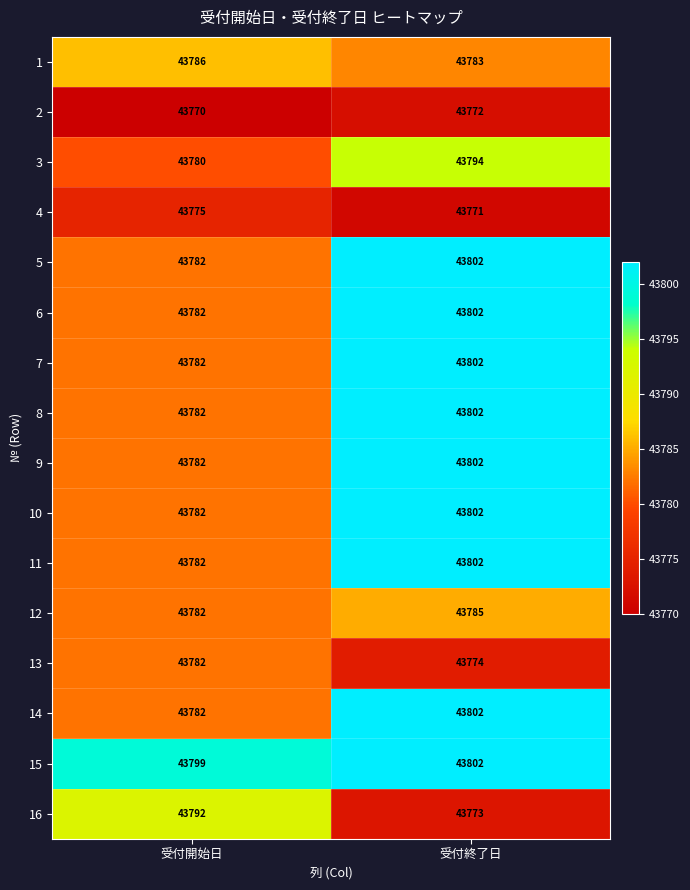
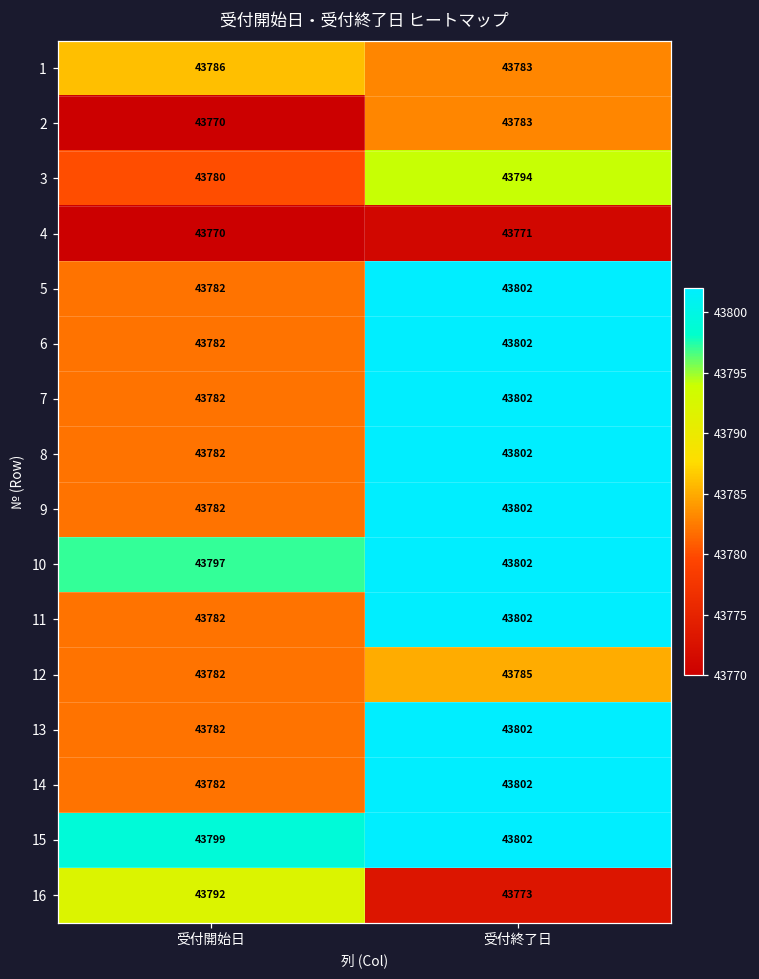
  {
    "1": {
      "受付開始日": 43786,
      "受付終了日": 43783
    },
    "2": {
      "受付開始日": 43770,
-     "受付終了日": 43772
+     "受付終了日": 43783
    },
    "3": {
      "受付開始日": 43780,
      "受付終了日": 43794
    },
    "4": {
-     "受付開始日": 43775,
+     "受付開始日": 43770,
      "受付終了日": 43771
    },
    "5": {
      "受付開始日": 43782,
      "受付終了日": 43802
    },
    "6": {
      "受付開始日": 43782,
      "受付終了日": 43802
    },
    "7": {
      "受付開始日": 43782,
      "受付終了日": 43802
    },
    "8": {
      "受付開始日": 43782,
      "受付終了日": 43802
    },
    "9": {
      "受付開始日": 43782,
      "受付終了日": 43802
    },
    "10": {
-     "受付開始日": 43782,
+     "受付開始日": 43797,
      "受付終了日": 43802
    },
    "11": {
      "受付開始日": 43782,
      "受付終了日": 43802
    },
    "12": {
      "受付開始日": 43782,
      "受付終了日": 43785
    },
    "13": {
      "受付開始日": 43782,
-     "受付終了日": 43774
+     "受付終了日": 43802
    },
    "14": {
      "受付開始日": 43782,
      "受付終了日": 43802
    },
    "15": {
      "受付開始日": 43799,
      "受付終了日": 43802
    },
    "16": {
      "受付開始日": 43792,
      "受付終了日": 43773
    }
  }
